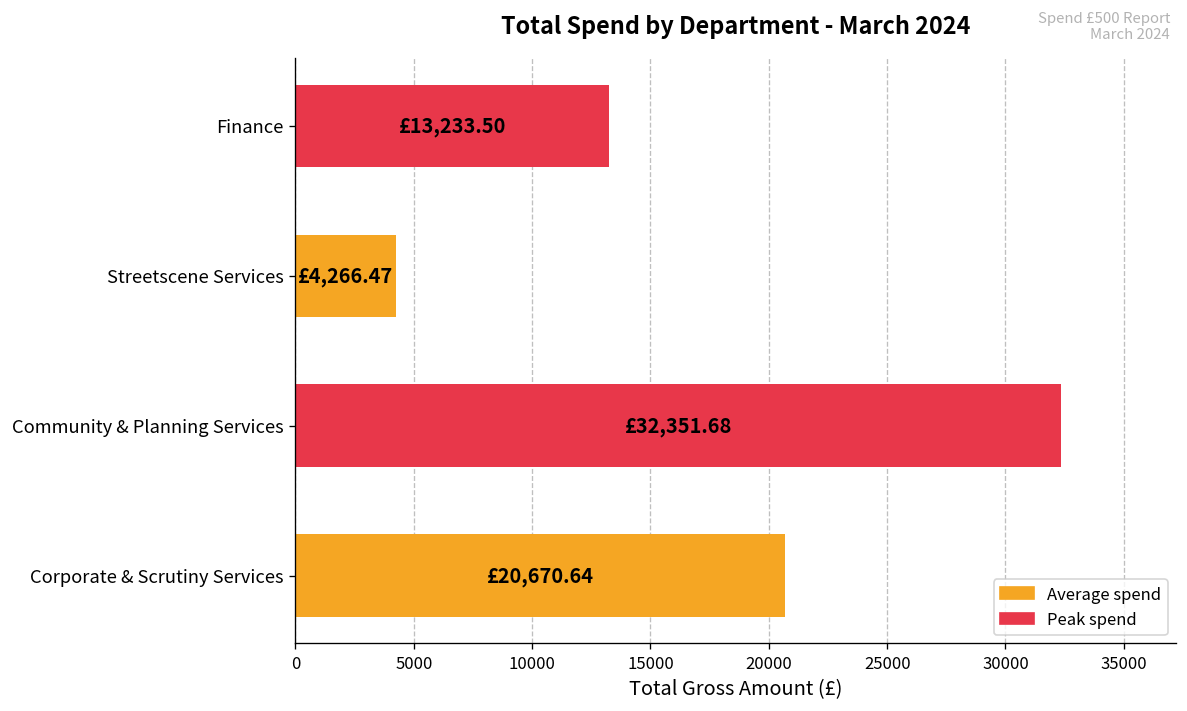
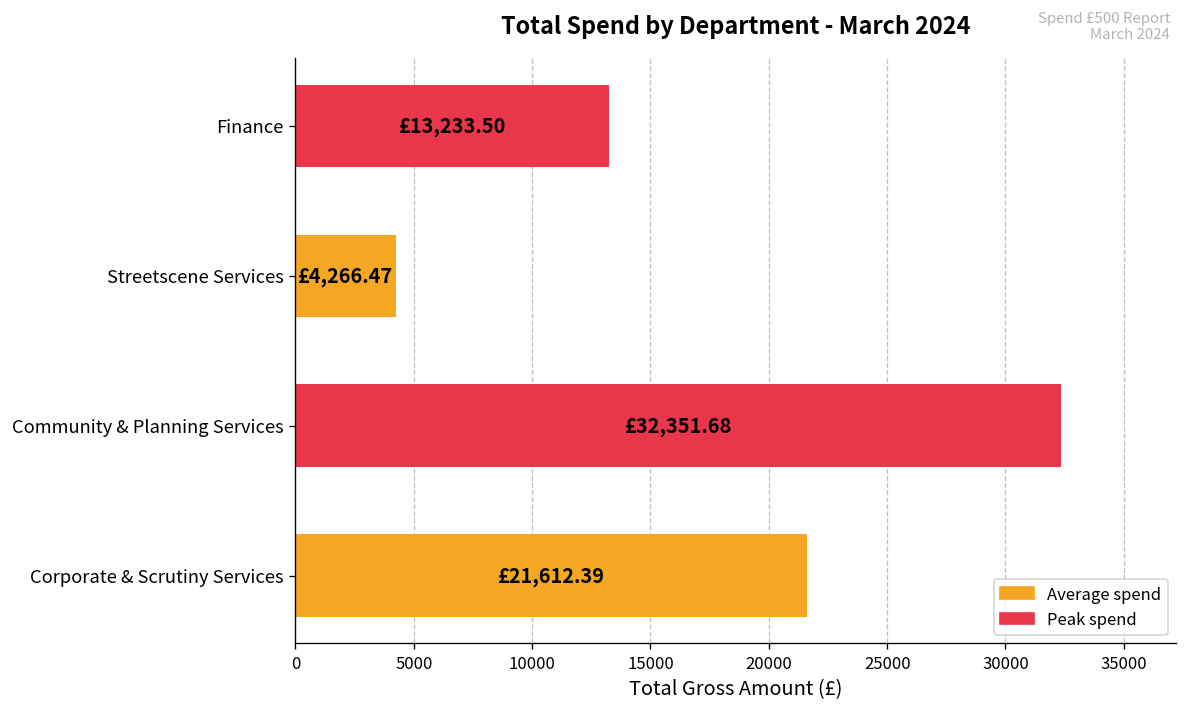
  {
    "Finance": "£13,233.50",
    "Streetscene Services": "£4,266.47",
    "Community & Planning Services": "£32,351.68",
-   "Corporate & Scrutiny Services": "£20,670.64"
+   "Corporate & Scrutiny Services": "£21,612.39"
  }
